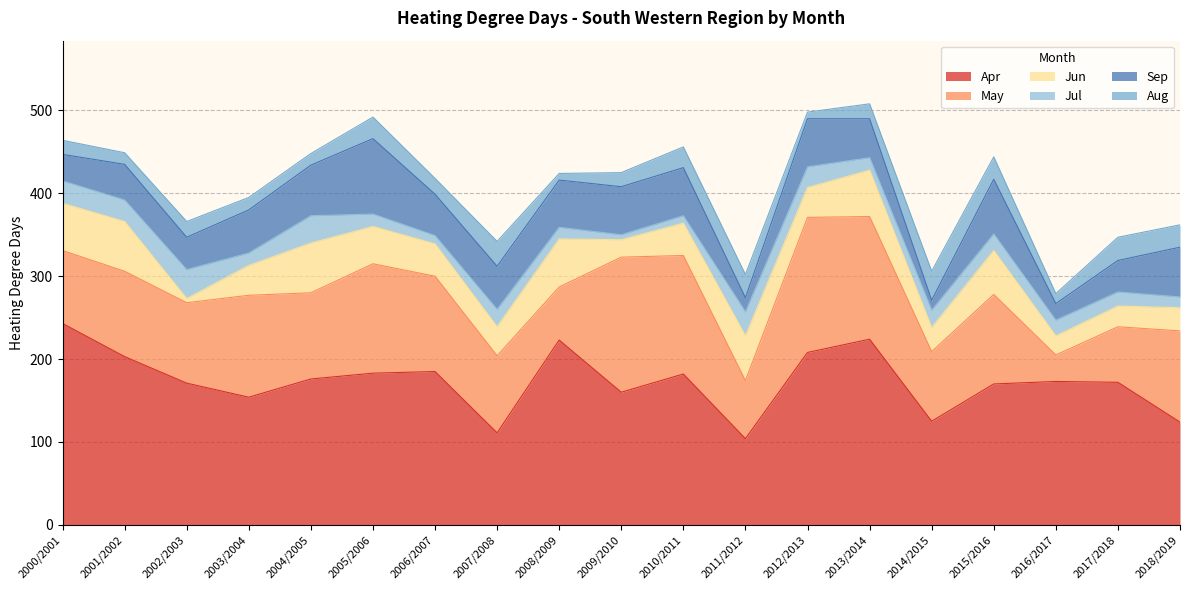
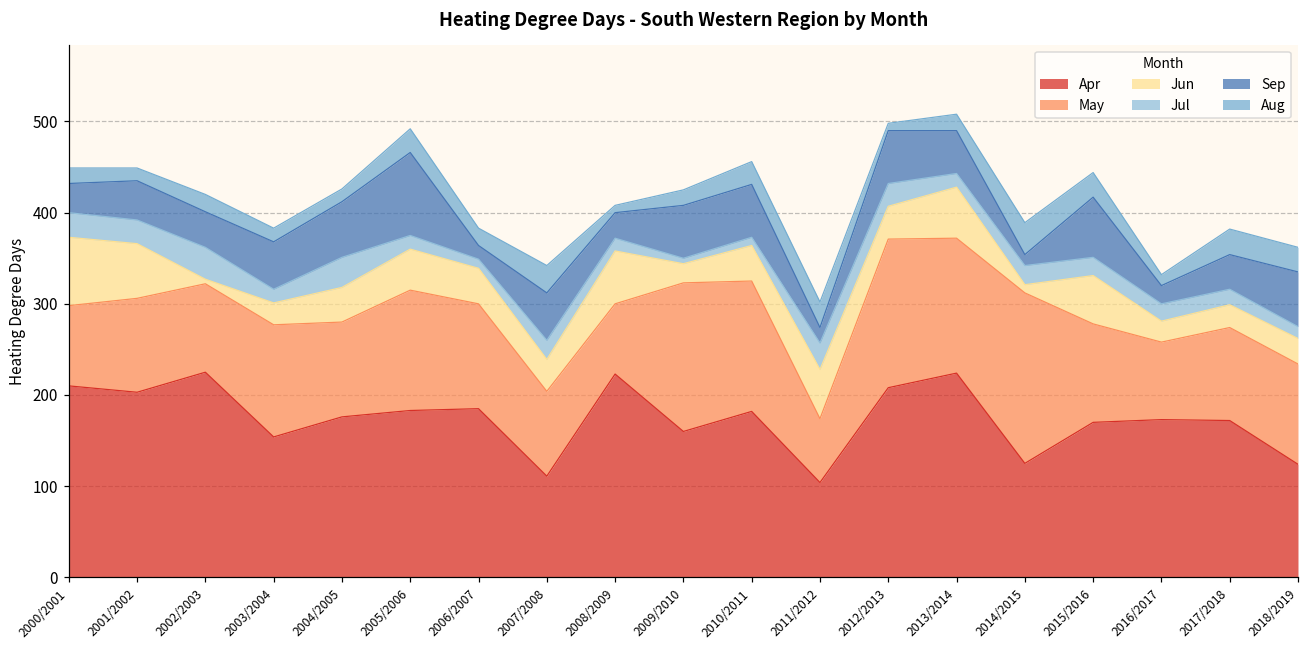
  {
    "Apr": {
-     "2000/2001": 240,
+     "2000/2001": 210,
      "2001/2002": 200,
-     "2002/2003": 170,
+     "2002/2003": 230,
      "2003/2004": 150,
      "2004/2005": 180,
      "2005/2006": 180,
      "2006/2007": 190,
      "2007/2008": 110,
      "2008/2009": 220,
      "2009/2010": 160,
      "2010/2011": 180,
      "2011/2012": 100,
      "2012/2013": 210,
      "2013/2014": 220,
      "2014/2015": 130,
      "2015/2016": 170,
      "2016/2017": 170,
      "2017/2018": 170,
      "2018/2019": 120
    },
    "May": {
      "2000/2001": 90,
      "2001/2002": 100,
      "2002/2003": 100,
      "2003/2004": 120,
      "2004/2005": 100,
      "2005/2006": 130,
      "2006/2007": 120,
      "2007/2008": 90,
-     "2008/2009": 60,
+     "2008/2009": 80,
      "2009/2010": 160,
      "2010/2011": 140,
      "2011/2012": 70,
      "2012/2013": 160,
      "2013/2014": 150,
-     "2014/2015": 80,
+     "2014/2015": 190,
      "2015/2016": 110,
-     "2016/2017": 30,
-     "2017/2018": 70,
+     "2016/2017": 90,
+     "2017/2018": 100,
      "2018/2019": 110
    },
    "Jun": {
-     "2000/2001": 60,
+     "2000/2001": 80,
      "2001/2002": 60,
      "2002/2003": 10,
-     "2003/2004": 40,
-     "2004/2005": 60,
+     "2003/2004": 20,
+     "2004/2005": 40,
      "2005/2006": 50,
      "2006/2007": 40,
      "2007/2008": 40,
      "2008/2009": 60,
      "2009/2010": 20,
      "2010/2011": 40,
      "2011/2012": 50,
      "2012/2013": 40,
      "2013/2014": 60,
-     "2014/2015": 30,
+     "2014/2015": 10,
      "2015/2016": 50,
      "2016/2017": 20,
      "2017/2018": 30,
      "2018/2019": 30
    },
    "Sep": {
      "2000/2001": 30,
      "2001/2002": 40,
      "2002/2003": 40,
      "2003/2004": 50,
      "2004/2005": 60,
      "2005/2006": 90,
-     "2006/2007": 50,
+     "2006/2007": 20,
      "2007/2008": 50,
-     "2008/2009": 60,
+     "2008/2009": 30,
      "2009/2010": 60,
      "2010/2011": 60,
      "2011/2012": 20,
      "2012/2013": 60,
      "2013/2014": 50,
      "2014/2015": 10,
      "2015/2016": 70,
      "2016/2017": 20,
      "2017/2018": 40,
      "2018/2019": 60
    }
  }
